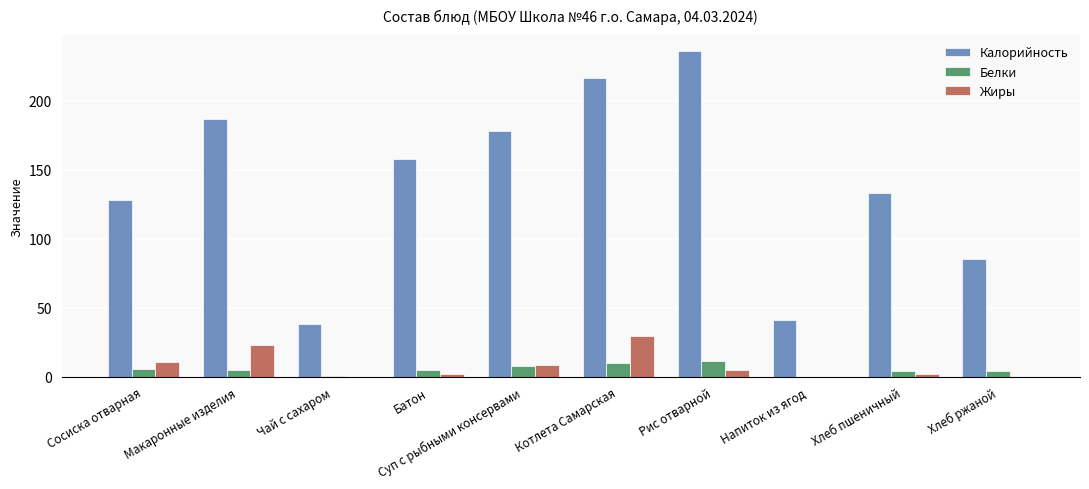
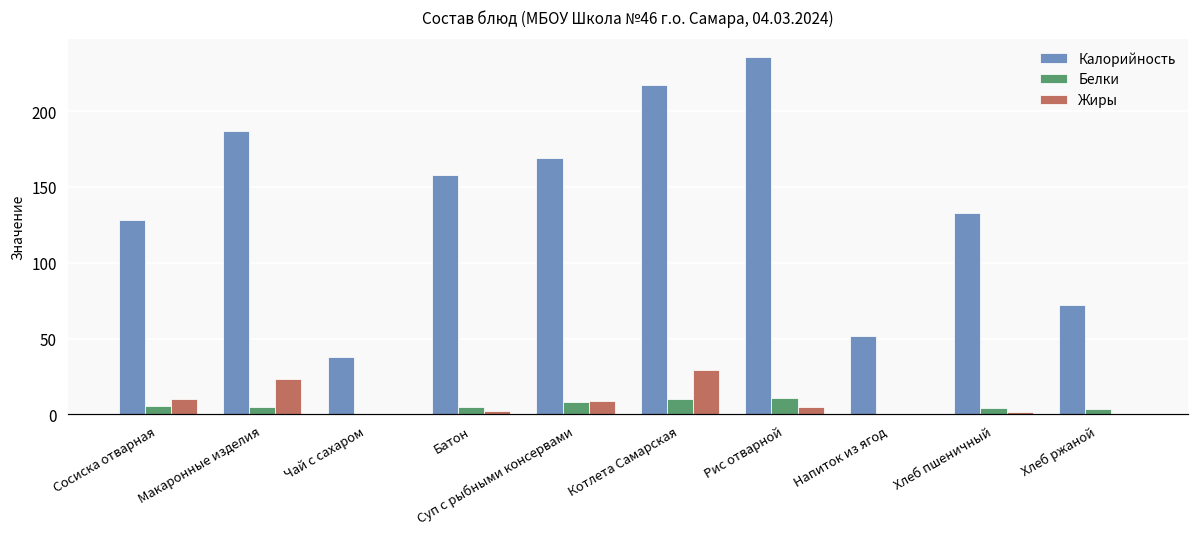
  {
    "Калорийность": {
      "Сосиска отварная": 128,
      "Макаронные изделия": 187,
      "Чай с сахаром": 38,
      "Батон": 158,
-     "Суп с рыбными консервами": 178,
+     "Суп с рыбными консервами": 169,
      "Котлета Самарская": 217,
      "Рис отварной": 236,
-     "Напиток из ягод": 41,
+     "Напиток из ягод": 52,
      "Хлеб пшеничный": 133,
-     "Хлеб ржаной": 85
+     "Хлеб ржаной": 72
    },
    "Белки": {
      "Сосиска отварная": 6,
      "Макаронные изделия": 5,
      "Батон": 5,
      "Суп с рыбными консервами": 8,
      "Котлета Самарская": 10,
      "Рис отварной": 11,
      "Хлеб пшеничный": 4,
      "Хлеб ржаной": 4
    },
    "Жиры": {
      "Сосиска отварная": 10,
      "Макаронные изделия": 23,
      "Батон": 2,
      "Суп с рыбными консервами": 9,
      "Котлета Самарская": 29,
      "Рис отварной": 5,
      "Хлеб ржаной": 0
    }
  }
